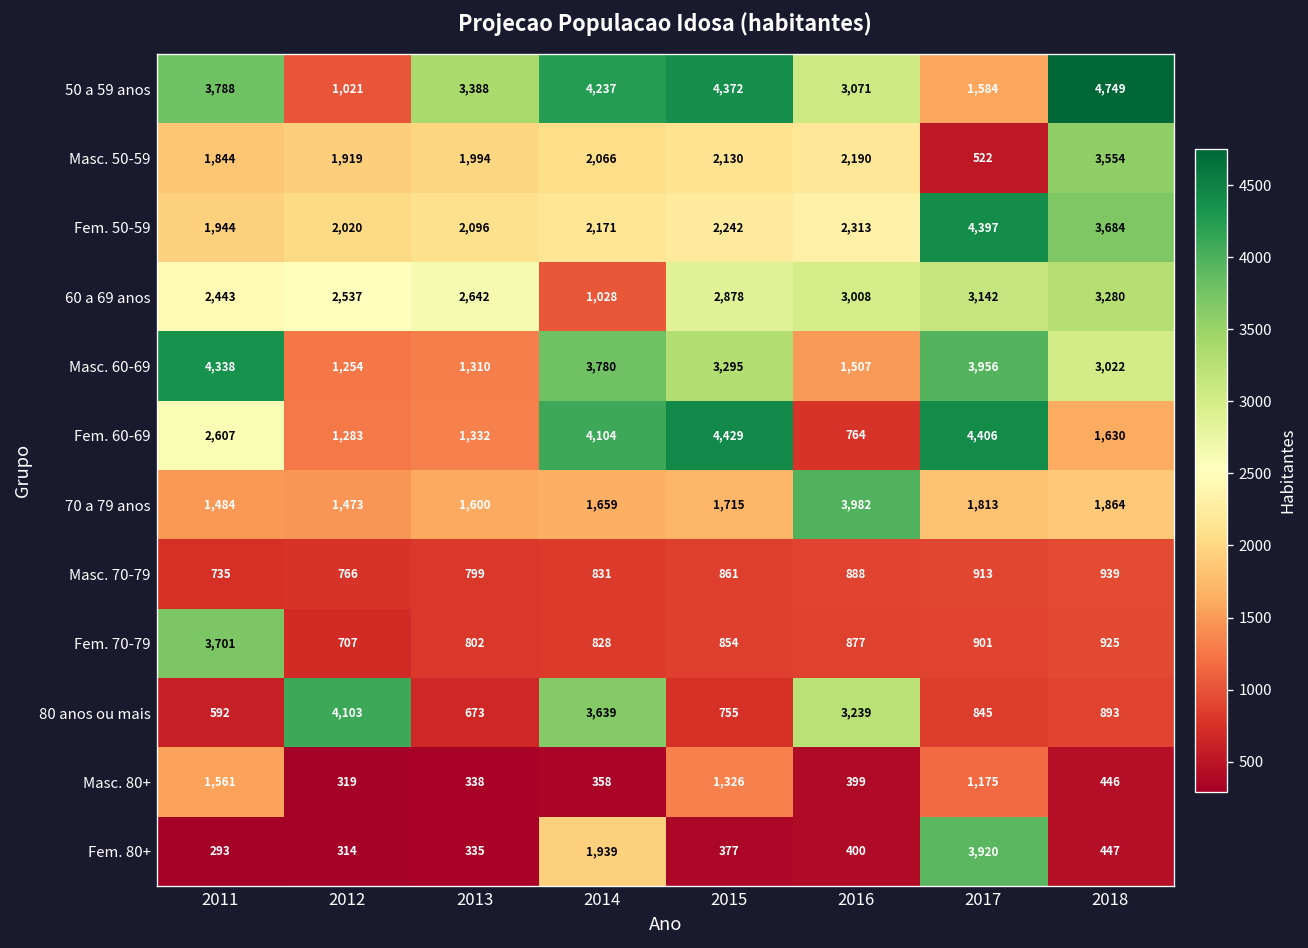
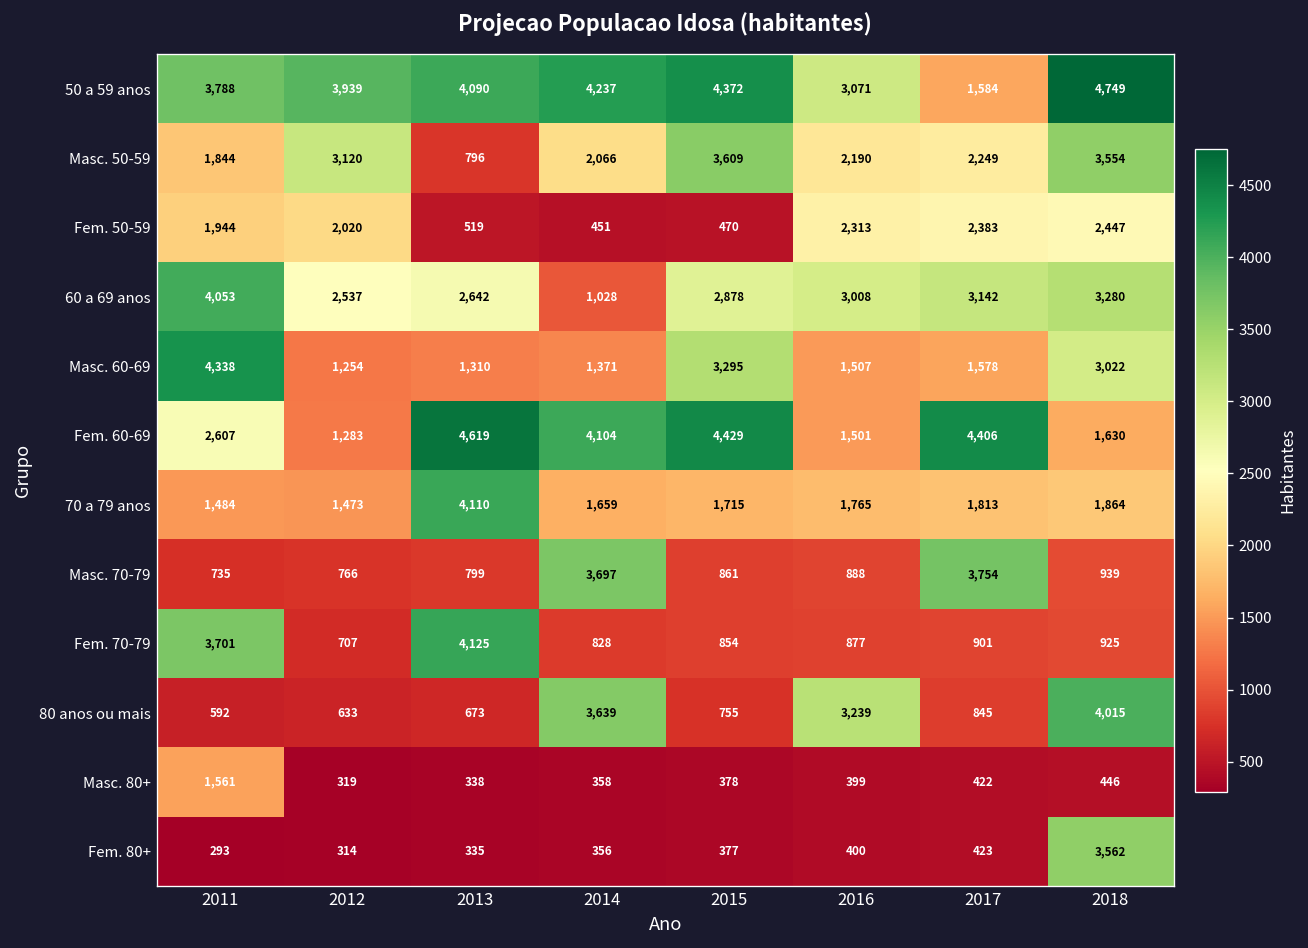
  {
    "50 a 59 anos": {
      "2011": "3,788",
-     "2012": "1,021",
-     "2013": "3,388",
+     "2012": "3,939",
+     "2013": "4,090",
      "2014": "4,237",
      "2015": "4,372",
      "2016": "3,071",
      "2017": "1,584",
      "2018": "4,749"
    },
    "Masc. 50-59": {
      "2011": "1,844",
-     "2012": "1,919",
-     "2013": "1,994",
+     "2012": "3,120",
+     "2013": "796",
      "2014": "2,066",
-     "2015": "2,130",
+     "2015": "3,609",
      "2016": "2,190",
-     "2017": "522",
+     "2017": "2,249",
      "2018": "3,554"
    },
    "Fem. 50-59": {
      "2011": "1,944",
      "2012": "2,020",
-     "2013": "2,096",
-     "2014": "2,171",
-     "2015": "2,242",
+     "2013": "519",
+     "2014": "451",
+     "2015": "470",
      "2016": "2,313",
-     "2017": "4,397",
-     "2018": "3,684"
+     "2017": "2,383",
+     "2018": "2,447"
    },
    "60 a 69 anos": {
-     "2011": "2,443",
+     "2011": "4,053",
      "2012": "2,537",
      "2013": "2,642",
      "2014": "1,028",
      "2015": "2,878",
      "2016": "3,008",
      "2017": "3,142",
      "2018": "3,280"
    },
    "Masc. 60-69": {
      "2011": "4,338",
      "2012": "1,254",
      "2013": "1,310",
-     "2014": "3,780",
+     "2014": "1,371",
      "2015": "3,295",
      "2016": "1,507",
-     "2017": "3,956",
+     "2017": "1,578",
      "2018": "3,022"
    },
    "Fem. 60-69": {
      "2011": "2,607",
      "2012": "1,283",
-     "2013": "1,332",
+     "2013": "4,619",
      "2014": "4,104",
      "2015": "4,429",
-     "2016": "764",
+     "2016": "1,501",
      "2017": "4,406",
      "2018": "1,630"
    },
    "70 a 79 anos": {
      "2011": "1,484",
      "2012": "1,473",
-     "2013": "1,600",
+     "2013": "4,110",
      "2014": "1,659",
      "2015": "1,715",
-     "2016": "3,982",
+     "2016": "1,765",
      "2017": "1,813",
      "2018": "1,864"
    },
    "Masc. 70-79": {
      "2011": "735",
      "2012": "766",
      "2013": "799",
-     "2014": "831",
+     "2014": "3,697",
      "2015": "861",
      "2016": "888",
-     "2017": "913",
+     "2017": "3,754",
      "2018": "939"
    },
    "Fem. 70-79": {
      "2011": "3,701",
      "2012": "707",
-     "2013": "802",
+     "2013": "4,125",
      "2014": "828",
      "2015": "854",
      "2016": "877",
      "2017": "901",
      "2018": "925"
    },
    "80 anos ou mais": {
      "2011": "592",
-     "2012": "4,103",
+     "2012": "633",
      "2013": "673",
      "2014": "3,639",
      "2015": "755",
      "2016": "3,239",
      "2017": "845",
-     "2018": "893"
+     "2018": "4,015"
    },
    "Masc. 80+": {
      "2011": "1,561",
      "2012": "319",
      "2013": "338",
      "2014": "358",
-     "2015": "1,326",
+     "2015": "378",
      "2016": "399",
-     "2017": "1,175",
+     "2017": "422",
      "2018": "446"
    },
    "Fem. 80+": {
      "2011": "293",
      "2012": "314",
      "2013": "335",
-     "2014": "1,939",
+     "2014": "356",
      "2015": "377",
      "2016": "400",
-     "2017": "3,920",
-     "2018": "447"
+     "2017": "423",
+     "2018": "3,562"
    }
  }
